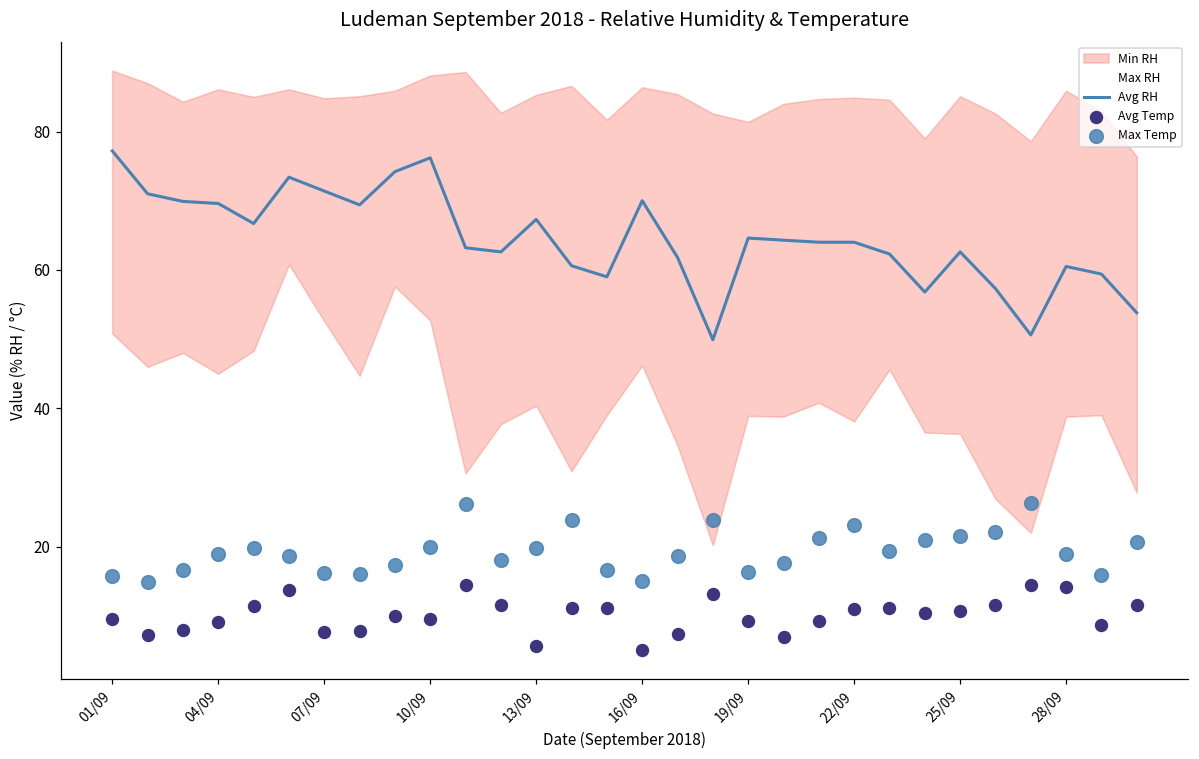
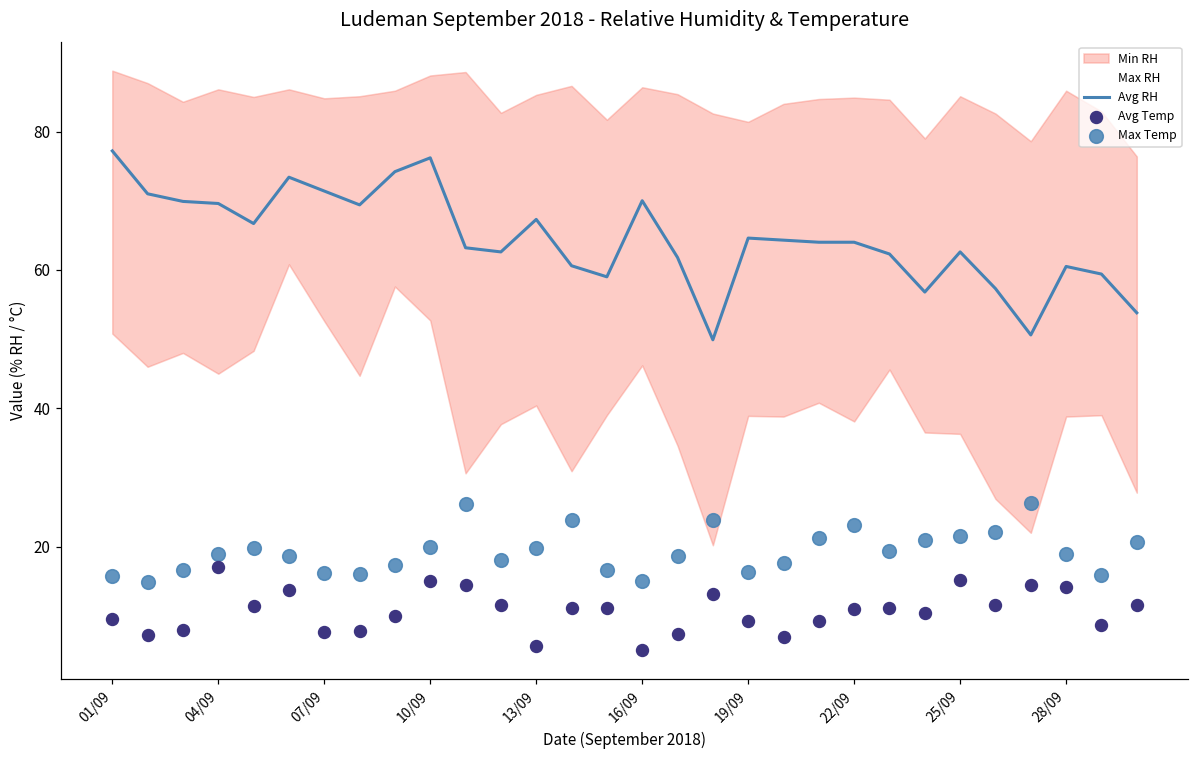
  {
    "Avg Temp": {
-     "04/09": 9,
-     "10/09": 10,
-     "25/09": 11
+     "04/09": 17,
+     "10/09": 15,
+     "25/09": 15
    }
  }
